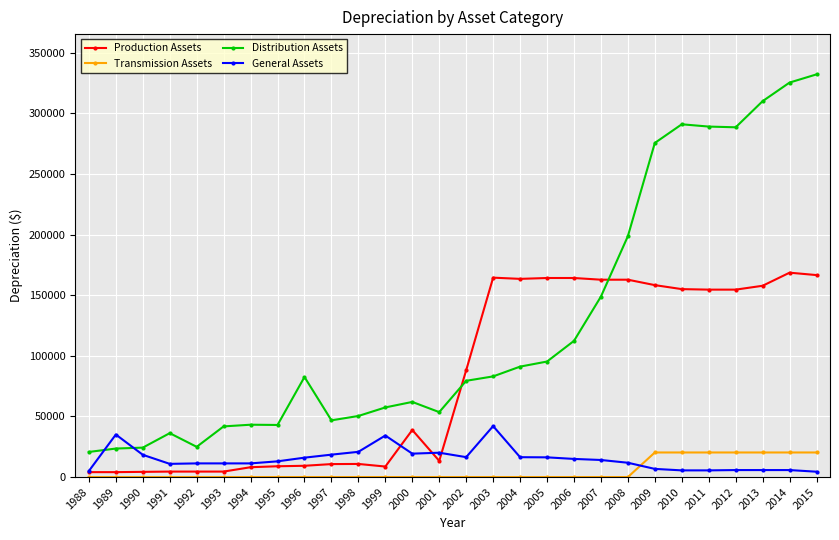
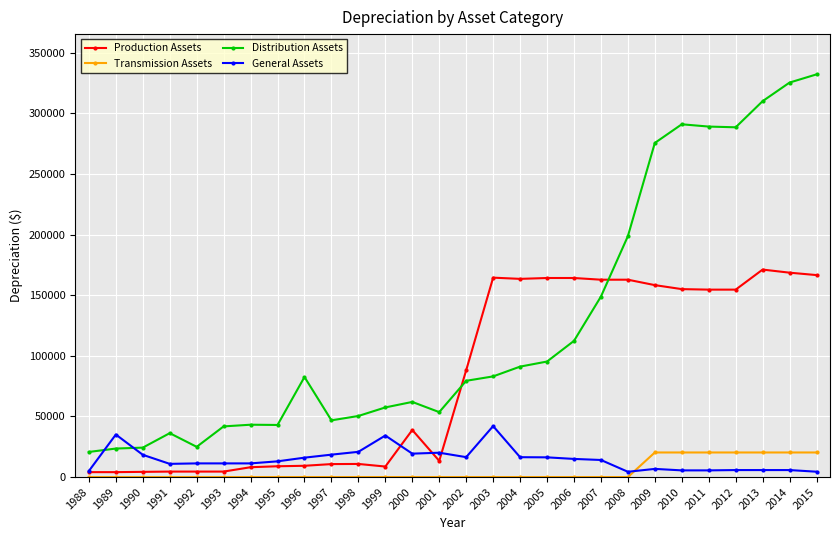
  {
    "Production Assets": {
      "1989": 4000,
      "1990": 4000,
      "1991": 5000,
      "1992": 5000,
      "1993": 5000,
      "1994": 8000,
      "1995": 9000,
      "1996": 9000,
      "1997": 11000,
      "1998": 11000,
      "1999": 9000,
      "2000": 39000,
      "2001": 13000,
      "2002": 88000,
      "2003": 165000,
      "2004": 164000,
      "2005": 164000,
      "2006": 164000,
      "2007": 163000,
      "2008": 163000,
      "2009": 158000,
      "2010": 155000,
      "2011": 155000,
      "2012": 155000,
-     "2013": 158000,
+     "2013": 171000,
      "2014": 169000,
      "2015": 167000
    },
    "Transmission Assets": {
      "1988": 0,
      "1989": 0,
      "1990": 0,
      "1991": 0,
      "1992": 0,
      "1993": 0,
      "1994": 0,
      "1995": 0,
      "1996": 0,
      "1997": 0,
      "1998": 0,
      "1999": 0,
      "2000": 0,
      "2001": 0,
      "2002": 0,
      "2003": 0,
      "2004": 0,
      "2005": 0,
      "2006": 0,
      "2007": 0,
      "2008": 0,
      "2009": 20000,
      "2010": 20000,
      "2011": 20000,
      "2012": 20000,
      "2013": 20000,
      "2014": 20000,
      "2015": 20000
    },
    "Distribution Assets": {
      "1988": 21000,
      "1989": 24000,
      "1990": 24000,
      "1991": 36000,
      "1992": 25000,
      "1993": 42000,
      "1994": 43000,
      "1995": 43000,
      "1996": 83000,
      "1997": 47000,
      "1998": 50000,
      "1999": 57000,
      "2000": 62000,
      "2001": 54000,
      "2002": 79000,
      "2003": 83000,
      "2004": 91000,
      "2005": 95000,
      "2006": 112000,
      "2007": 149000,
      "2008": 199000,
      "2009": 276000,
      "2010": 291000,
      "2011": 289000,
      "2012": 289000,
      "2013": 310000,
      "2014": 325000,
      "2015": 332000
    },
    "General Assets": {
      "1989": 35000,
      "1990": 18000,
      "1991": 11000,
      "1992": 11000,
      "1993": 11000,
      "1994": 11000,
      "1995": 13000,
      "1996": 16000,
      "1997": 18000,
      "1998": 21000,
      "1999": 34000,
      "2000": 19000,
      "2001": 20000,
      "2002": 16000,
      "2003": 42000,
      "2004": 16000,
      "2005": 16000,
      "2006": 15000,
      "2007": 14000,
-     "2008": 12000,
+     "2008": 4000,
      "2009": 7000,
      "2010": 6000,
      "2011": 6000,
      "2012": 6000,
      "2013": 6000,
      "2014": 6000,
      "2015": 4000
    }
  }
